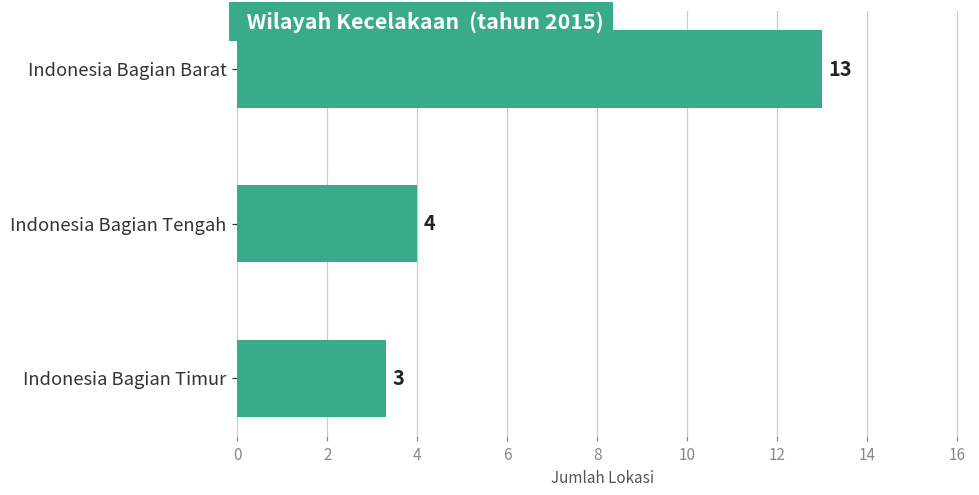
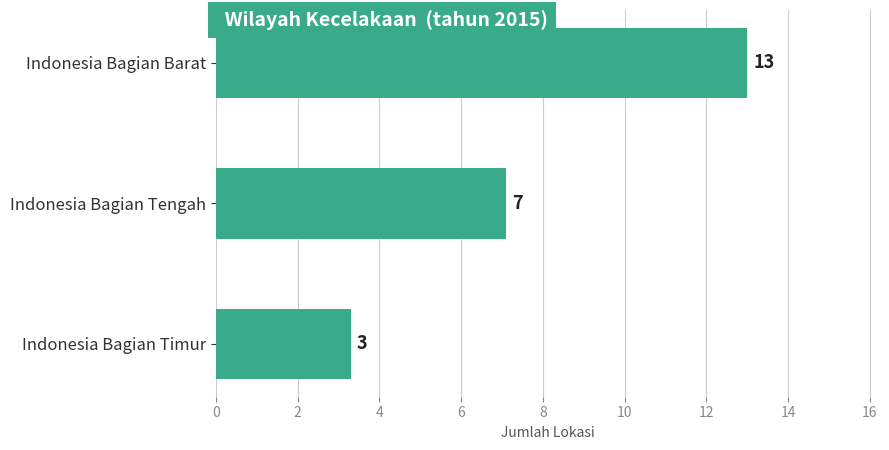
  {
    "Indonesia Bagian Barat": 13,
-   "Indonesia Bagian Tengah": 4,
+   "Indonesia Bagian Tengah": 7,
    "Indonesia Bagian Timur": 3
  }
